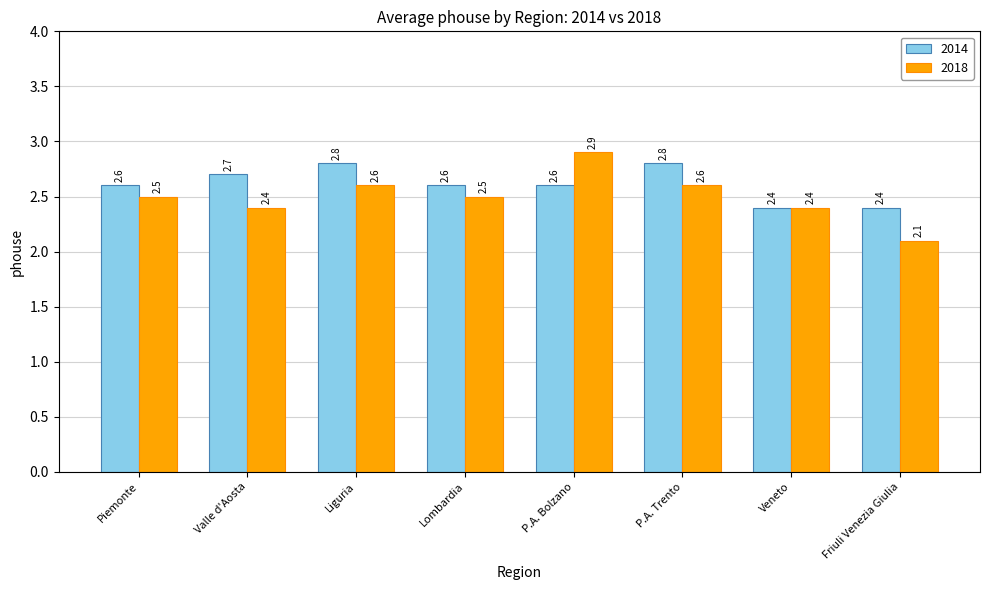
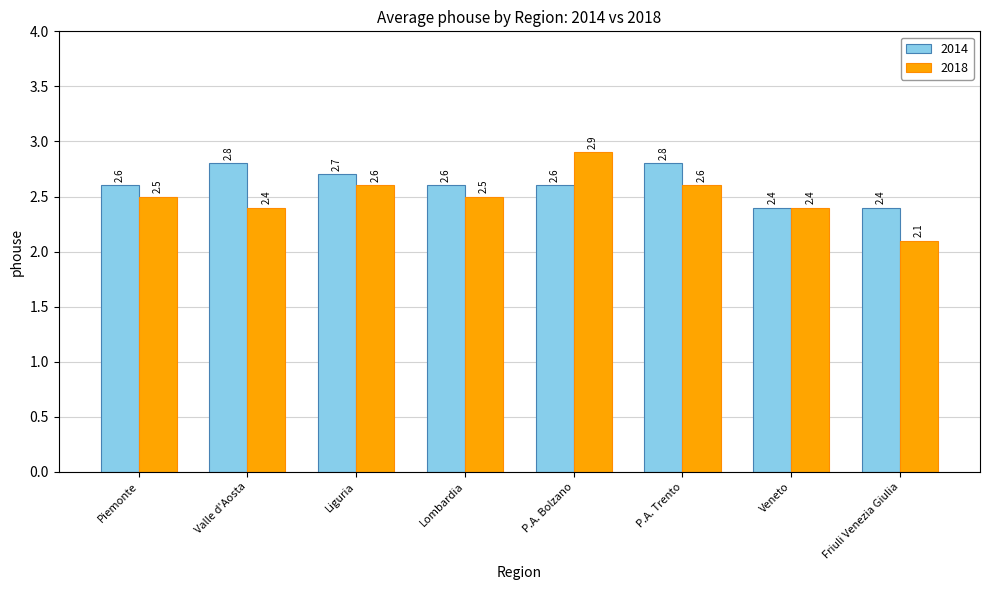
  {
    "2014": {
      "Piemonte": 2.6,
-     "Valle d'Aosta": 2.7,
-     "Liguria": 2.8,
+     "Valle d'Aosta": 2.8,
+     "Liguria": 2.7,
      "Lombardia": 2.6,
      "P.A. Bolzano": 2.6,
      "P.A. Trento": 2.8,
      "Veneto": 2.4,
      "Friuli Venezia Giulia": 2.4
    },
    "2018": {
      "Piemonte": 2.5,
      "Valle d'Aosta": 2.4,
      "Liguria": 2.6,
      "Lombardia": 2.5,
      "P.A. Bolzano": 2.9,
      "P.A. Trento": 2.6,
      "Veneto": 2.4,
      "Friuli Venezia Giulia": 2.1
    }
  }
